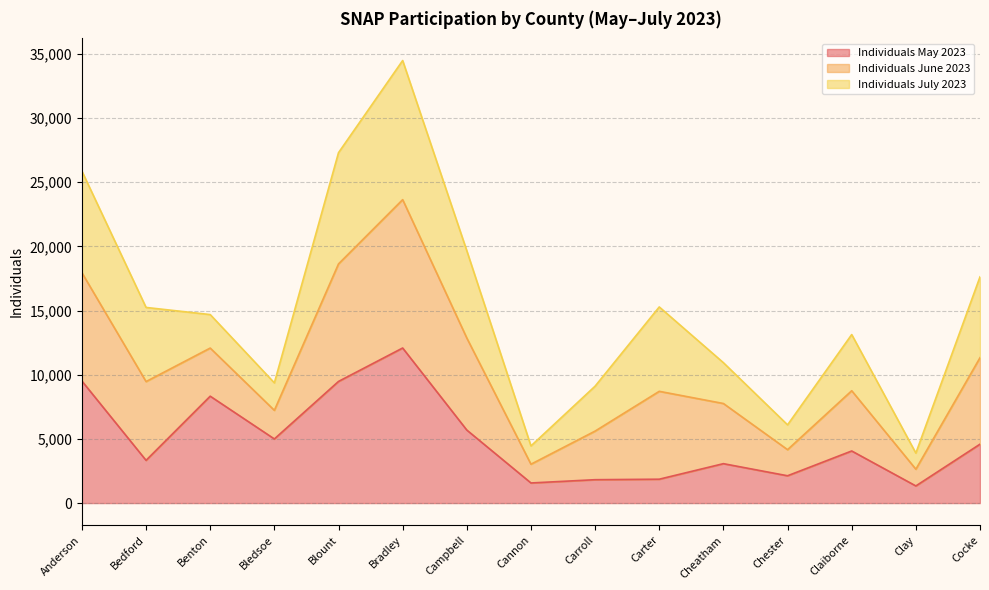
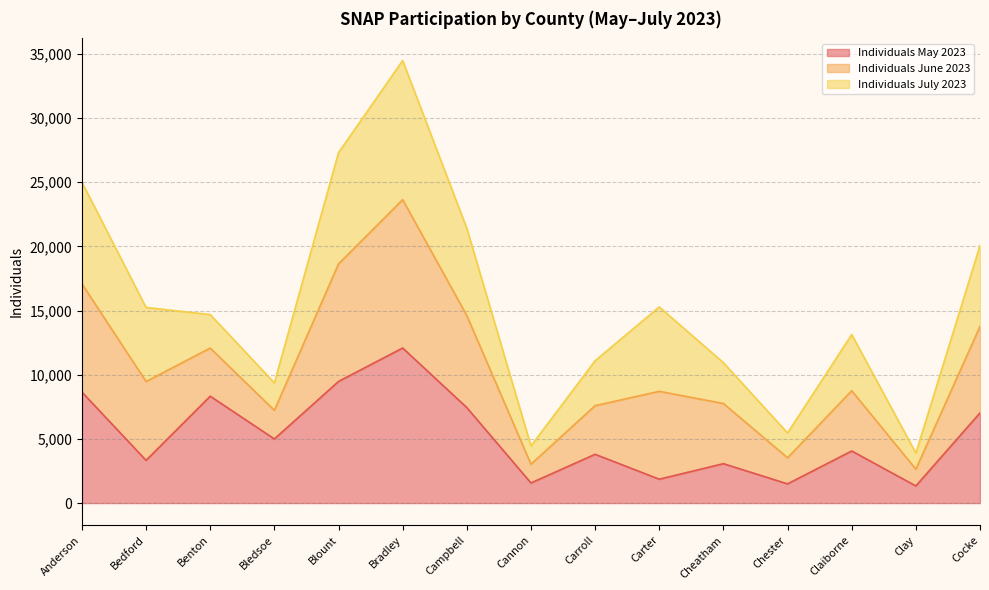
  {
    "Individuals May 2023": {
-     "Anderson": "9,500",
+     "Anderson": "8,600",
      "Bedford": "3,300",
      "Benton": "8,300",
      "Bledsoe": "5,000",
      "Blount": "9,500",
      "Bradley": "12,100",
-     "Campbell": "5,700",
+     "Campbell": "7,400",
      "Cannon": "1,600",
-     "Carroll": "1,800",
+     "Carroll": "3,800",
      "Carter": "1,900",
      "Cheatham": "3,100",
-     "Chester": "2,100",
+     "Chester": "1,500",
      "Claiborne": "4,100",
      "Clay": "1,300",
-     "Cocke": "4,600"
+     "Cocke": "7,000"
    }
  }
